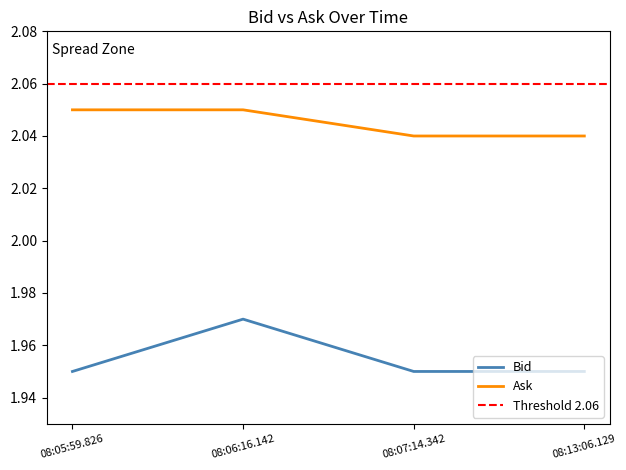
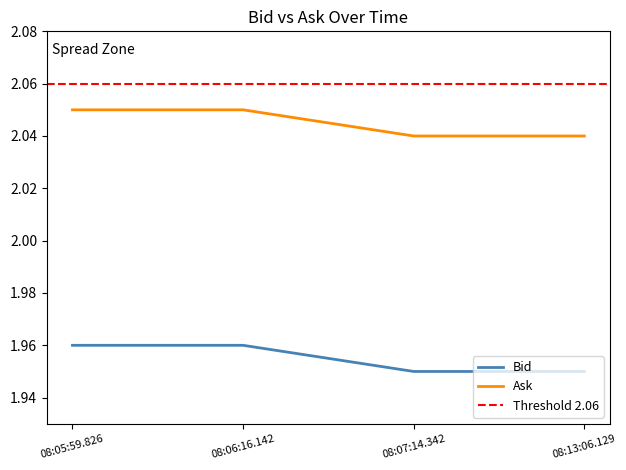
  {
    "Bid": {
-     "08:05:59.826": 1.95,
-     "08:06:16.142": 1.97,
+     "08:05:59.826": 1.96,
+     "08:06:16.142": 1.96,
      "08:07:14.342": 1.95
    },
    "Ask": {
      "08:05:59.826": 2.05,
      "08:06:16.142": 2.05,
      "08:07:14.342": 2.04,
      "08:13:06.129": 2.04
    }
  }
